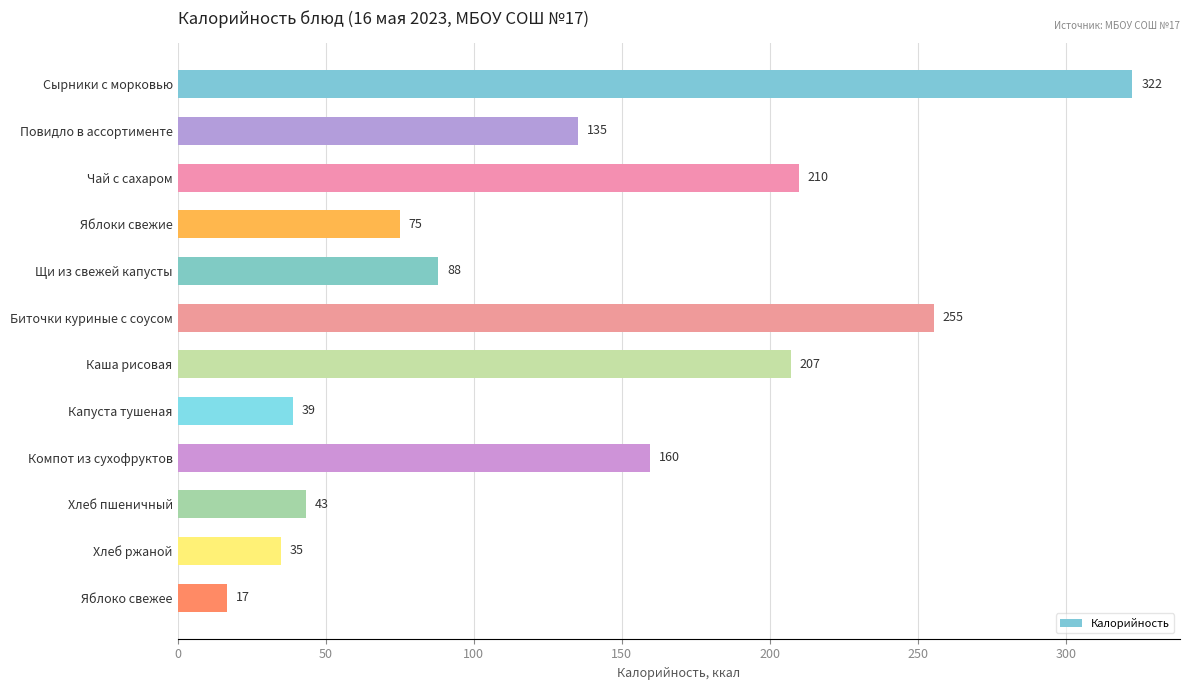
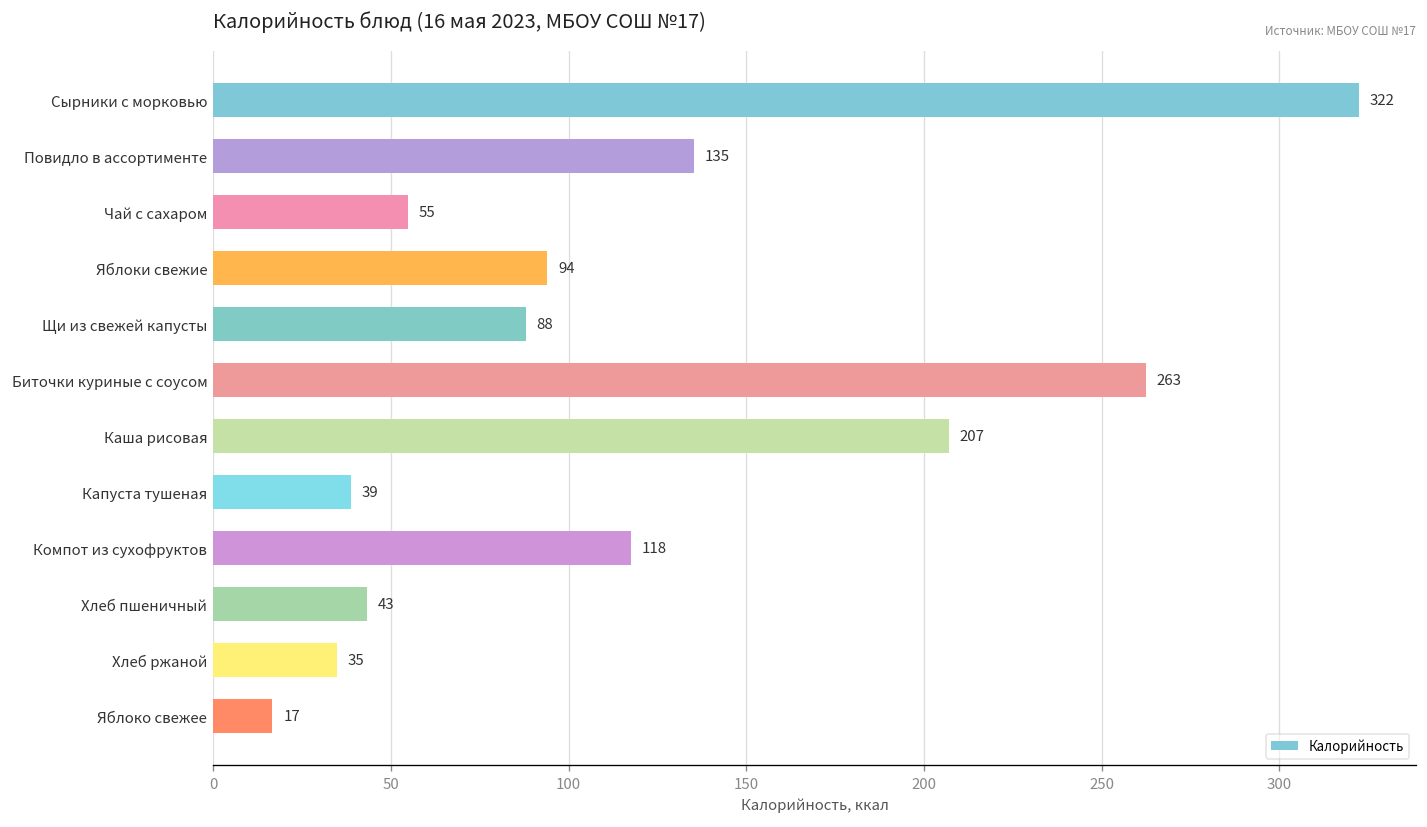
  {
    "Сырники с морковью": 322,
    "Повидло в ассортименте": 135,
-   "Чай с сахаром": 210,
-   "Яблоки свежие": 75,
+   "Чай с сахаром": 55,
+   "Яблоки свежие": 94,
    "Щи из свежей капусты": 88,
-   "Биточки куриные с соусом": 255,
+   "Биточки куриные с соусом": 263,
    "Каша рисовая": 207,
    "Капуста тушеная": 39,
-   "Компот из сухофруктов": 160,
+   "Компот из сухофруктов": 118,
    "Хлеб пшеничный": 43,
    "Хлеб ржаной": 35,
    "Яблоко свежее": 17
  }
